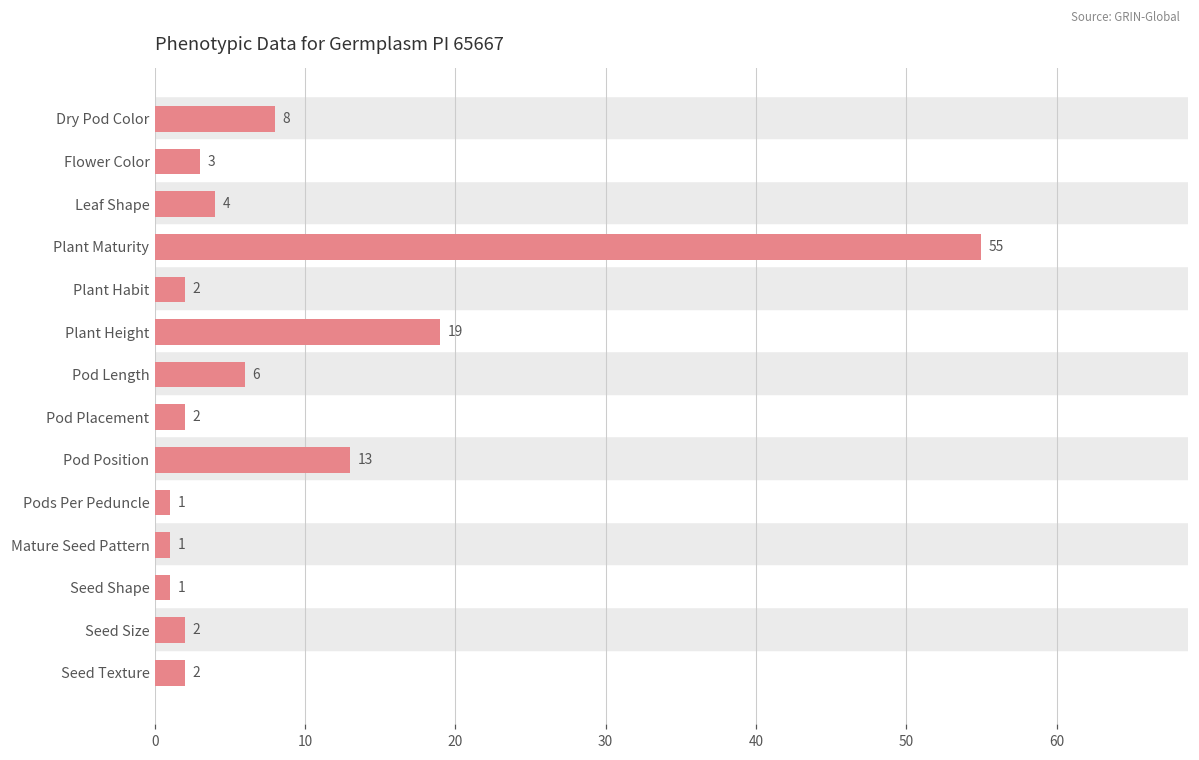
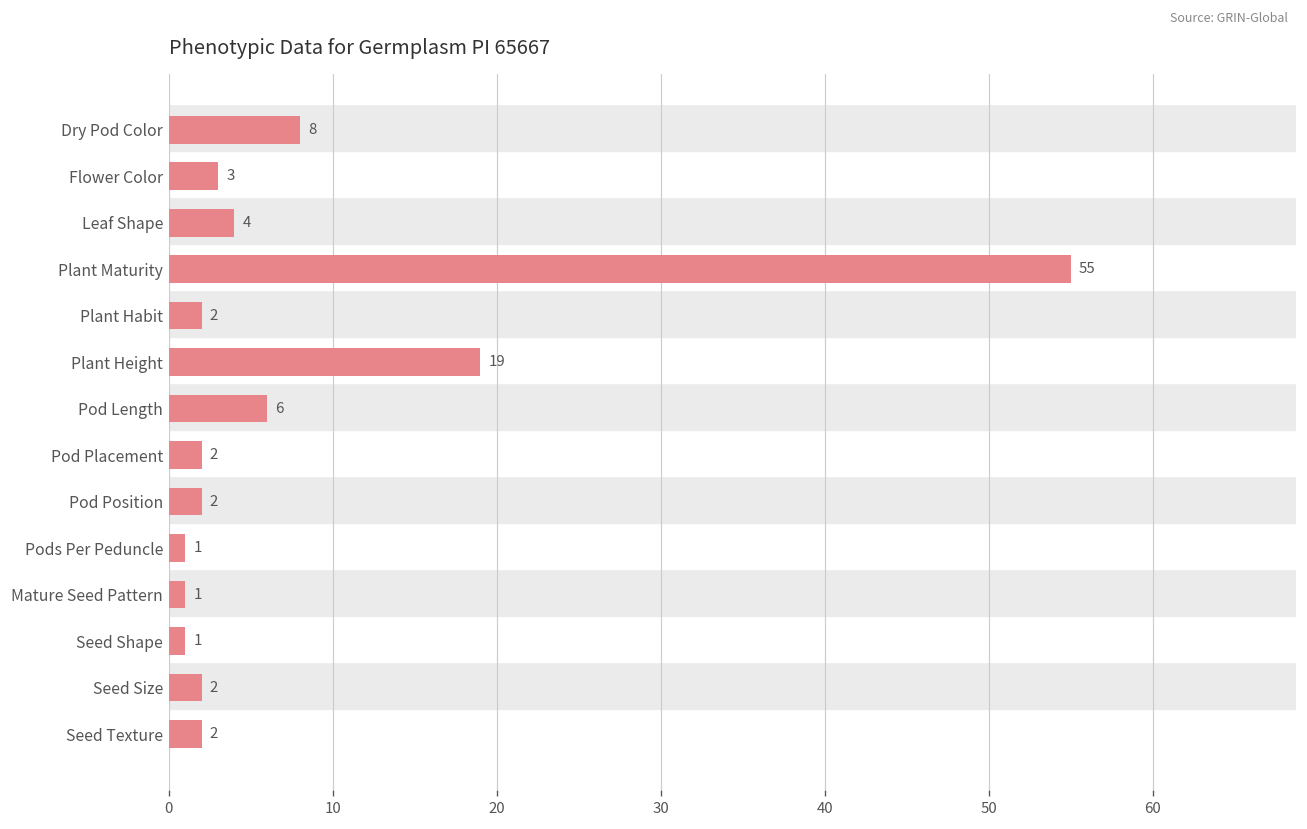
  {
    "Dry Pod Color": 8,
    "Flower Color": 3,
    "Leaf Shape": 4,
    "Plant Maturity": 55,
    "Plant Habit": 2,
    "Plant Height": 19,
    "Pod Length": 6,
    "Pod Placement": 2,
-   "Pod Position": 13,
+   "Pod Position": 2,
    "Pods Per Peduncle": 1,
    "Mature Seed Pattern": 1,
    "Seed Shape": 1,
    "Seed Size": 2,
    "Seed Texture": 2
  }
